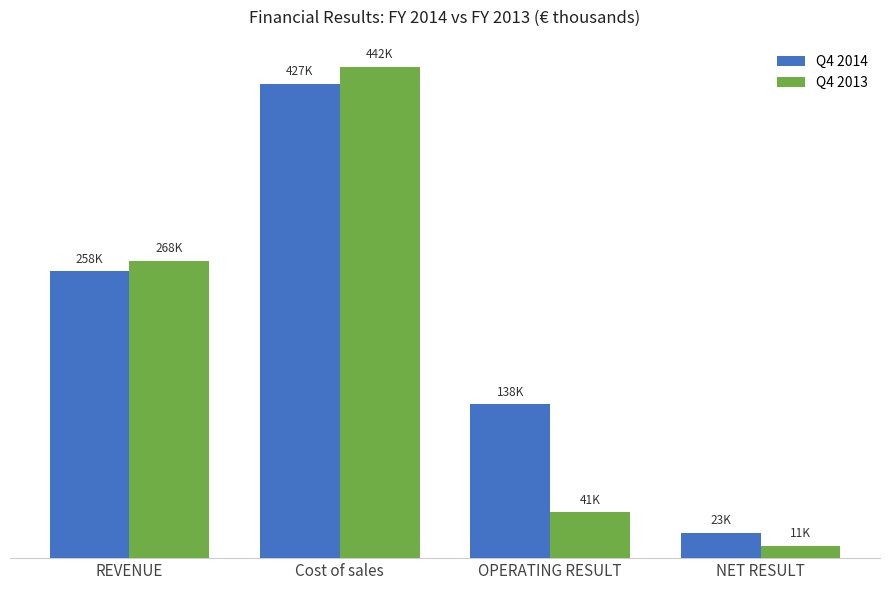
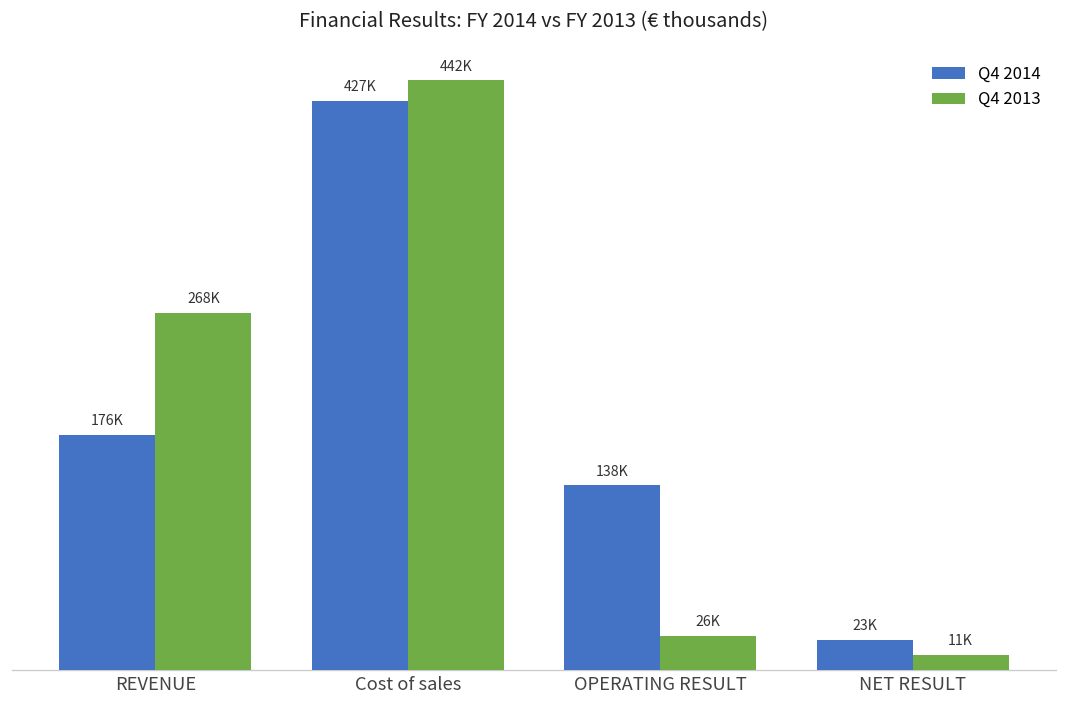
  {
    "Q4 2014": {
-     "REVENUE": "258K",
+     "REVENUE": "176K",
      "Cost of sales": "427K",
      "OPERATING RESULT": "138K",
      "NET RESULT": "23K"
    },
    "Q4 2013": {
      "REVENUE": "268K",
      "Cost of sales": "442K",
-     "OPERATING RESULT": "41K",
+     "OPERATING RESULT": "26K",
      "NET RESULT": "11K"
    }
  }
